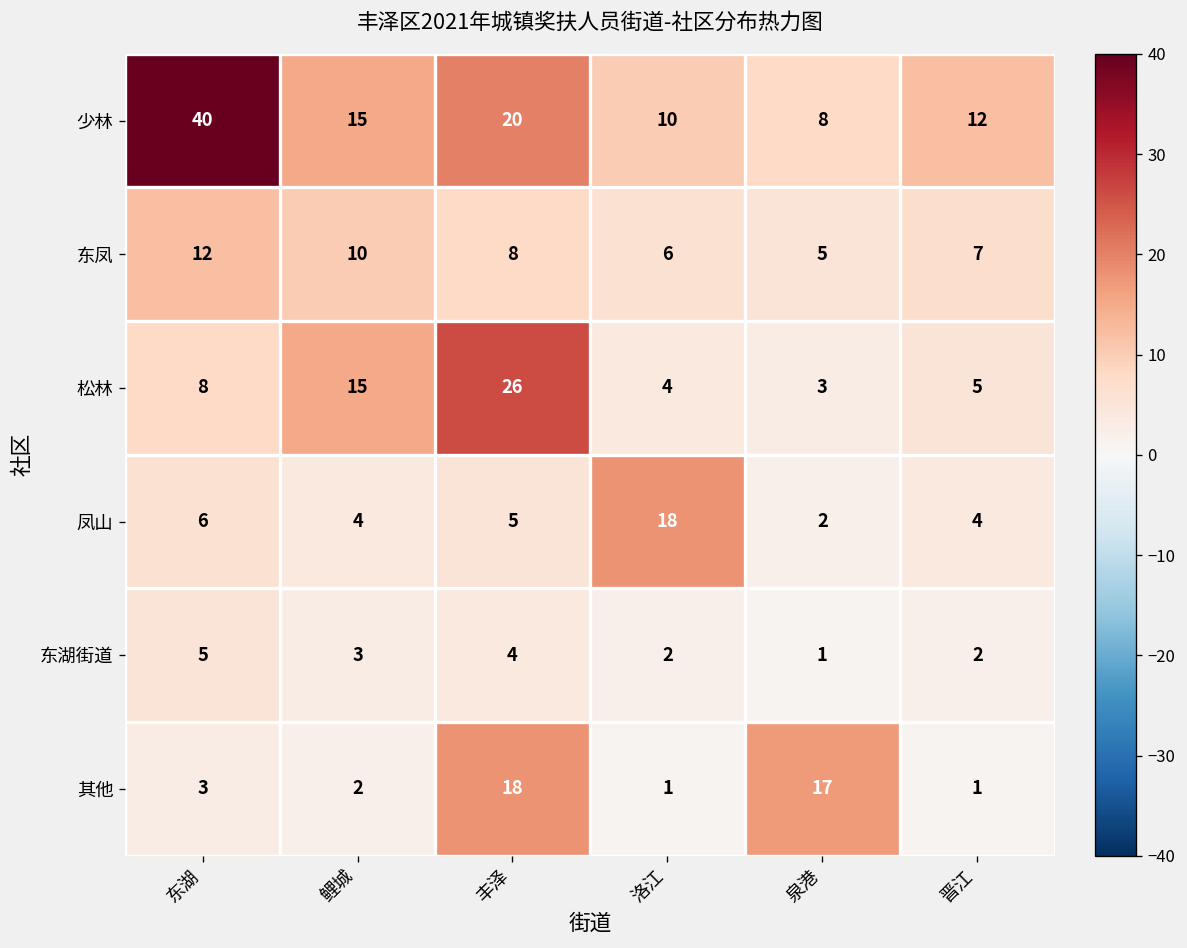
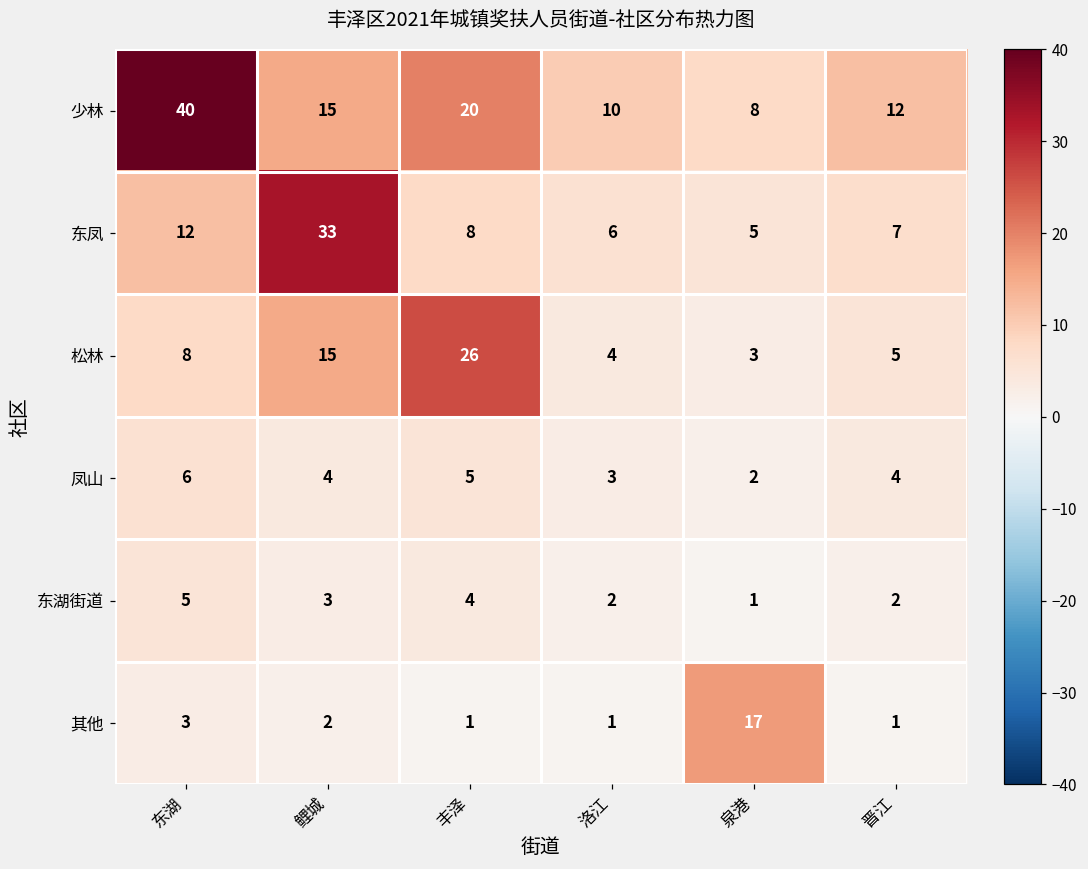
  {
    "少林": {
      "东湖": 40,
      "鲤城": 15,
      "丰泽": 20,
      "洛江": 10,
      "泉港": 8,
      "晋江": 12
    },
    "东凤": {
      "东湖": 12,
-     "鲤城": 10,
+     "鲤城": 33,
      "丰泽": 8,
      "洛江": 6,
      "泉港": 5,
      "晋江": 7
    },
    "松林": {
      "东湖": 8,
      "鲤城": 15,
      "丰泽": 26,
      "洛江": 4,
      "泉港": 3,
      "晋江": 5
    },
    "凤山": {
      "东湖": 6,
      "鲤城": 4,
      "丰泽": 5,
-     "洛江": 18,
+     "洛江": 3,
      "泉港": 2,
      "晋江": 4
    },
    "东湖街道": {
      "东湖": 5,
      "鲤城": 3,
      "丰泽": 4,
      "洛江": 2,
      "泉港": 1,
      "晋江": 2
    },
    "其他": {
      "东湖": 3,
      "鲤城": 2,
-     "丰泽": 18,
+     "丰泽": 1,
      "洛江": 1,
      "泉港": 17,
      "晋江": 1
    }
  }
